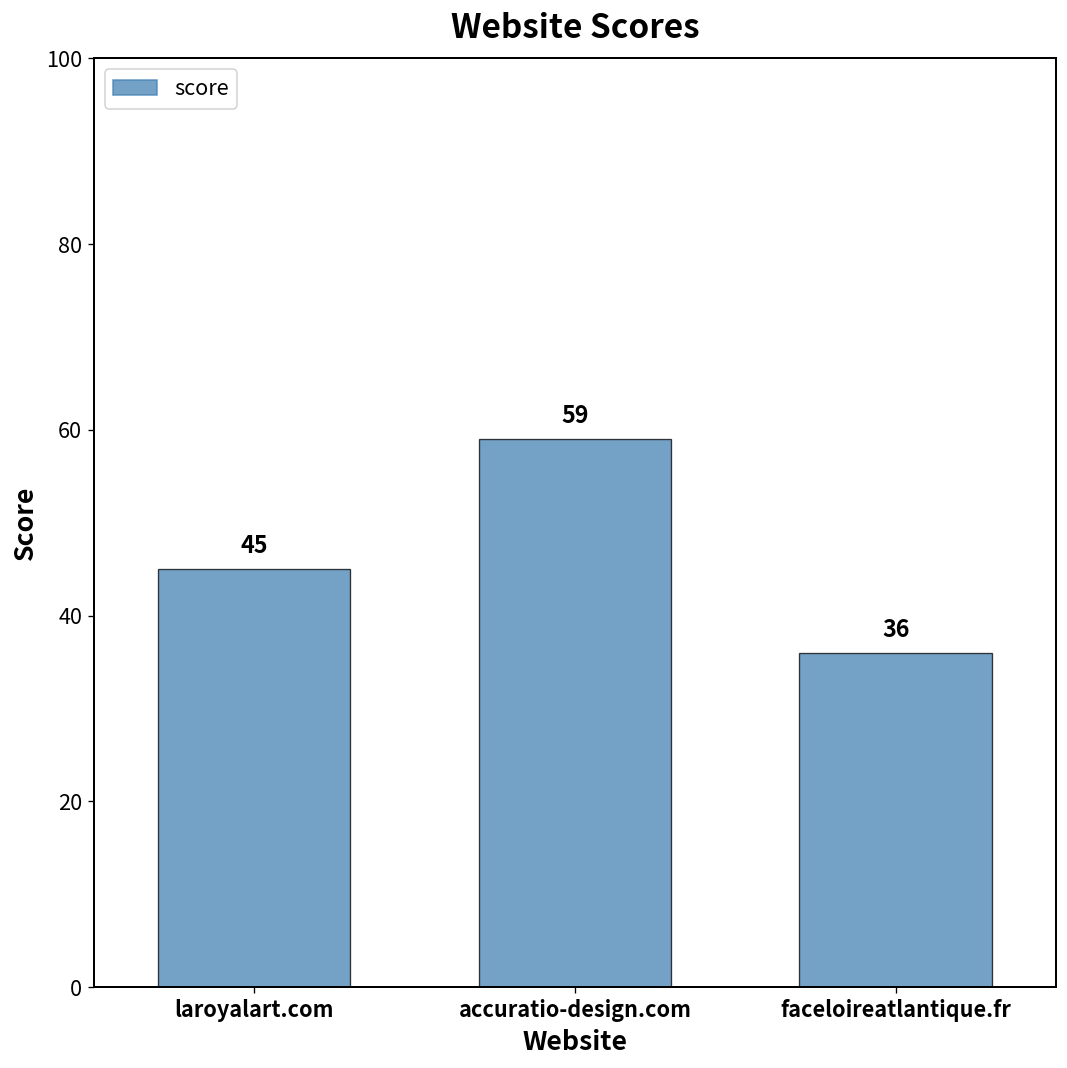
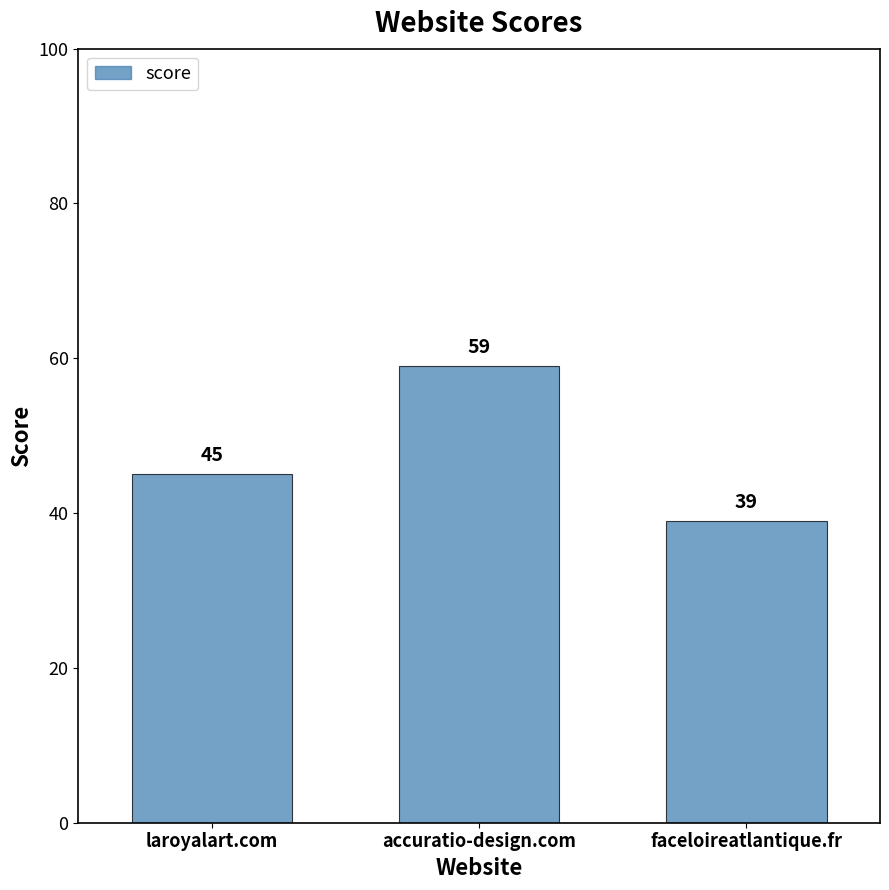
  {
    "laroyalart.com": 45,
    "accuratio-design.com": 59,
-   "faceloireatlantique.fr": 36
+   "faceloireatlantique.fr": 39
  }
